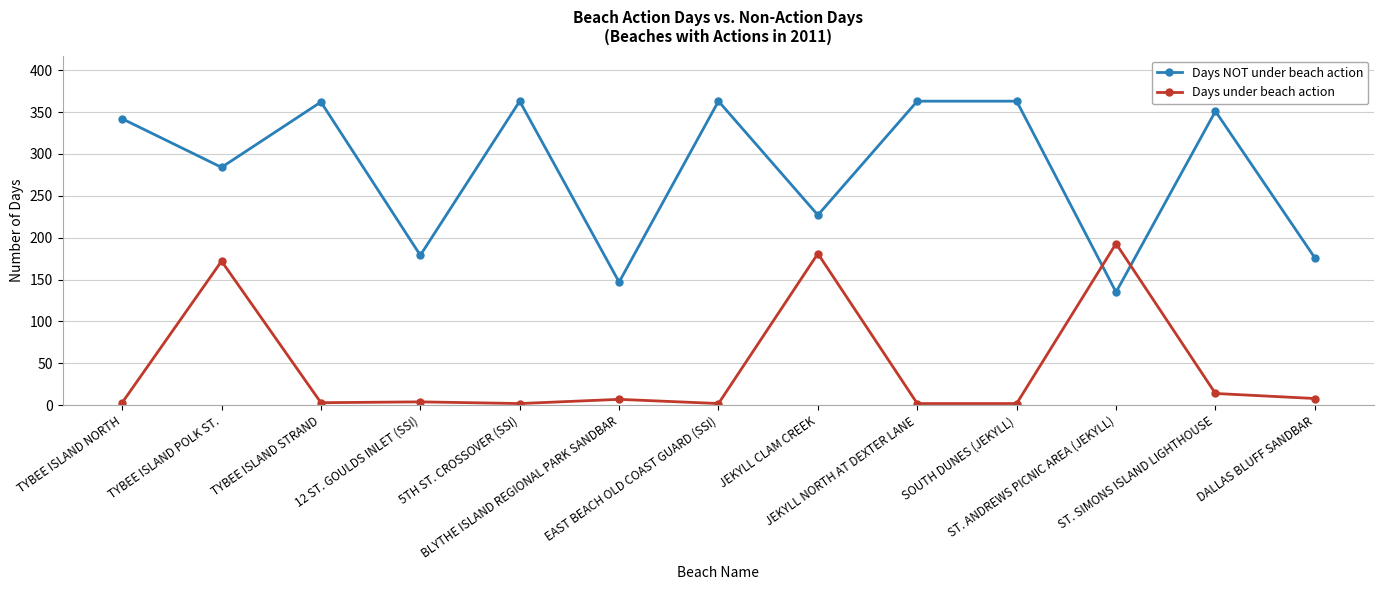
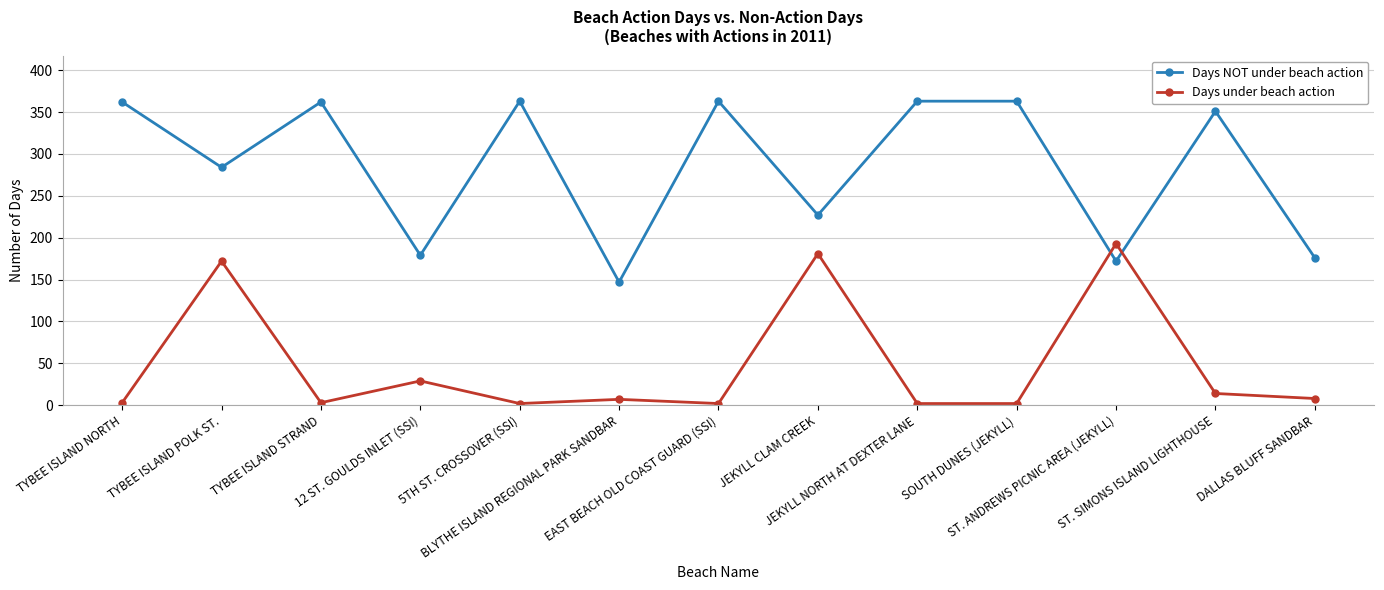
  {
    "Days NOT under beach action": {
-     "TYBEE ISLAND NORTH": 340,
+     "TYBEE ISLAND NORTH": 360,
      "TYBEE ISLAND POLK ST.": 280,
      "TYBEE ISLAND STRAND": 360,
      "12 ST. GOULDS INLET (SSI)": 180,
      "5TH ST. CROSSOVER (SSI)": 360,
      "BLYTHE ISLAND REGIONAL PARK SANDBAR": 150,
      "EAST BEACH OLD COAST GUARD (SSI)": 360,
      "JEKYLL CLAM CREEK": 230,
      "JEKYLL NORTH AT DEXTER LANE": 360,
      "SOUTH DUNES (JEKYLL)": 360,
-     "ST. ANDREWS PICNIC AREA (JEKYLL)": 140,
+     "ST. ANDREWS PICNIC AREA (JEKYLL)": 170,
      "ST. SIMONS ISLAND LIGHTHOUSE": 350,
      "DALLAS BLUFF SANDBAR": 180
    },
    "Days under beach action": {
      "TYBEE ISLAND NORTH": 0,
      "TYBEE ISLAND POLK ST.": 170,
      "TYBEE ISLAND STRAND": 0,
-     "12 ST. GOULDS INLET (SSI)": 0,
+     "12 ST. GOULDS INLET (SSI)": 30,
      "5TH ST. CROSSOVER (SSI)": 0,
      "BLYTHE ISLAND REGIONAL PARK SANDBAR": 10,
      "EAST BEACH OLD COAST GUARD (SSI)": 0,
      "JEKYLL CLAM CREEK": 180,
      "JEKYLL NORTH AT DEXTER LANE": 0,
      "SOUTH DUNES (JEKYLL)": 0,
      "ST. ANDREWS PICNIC AREA (JEKYLL)": 190,
      "ST. SIMONS ISLAND LIGHTHOUSE": 10,
      "DALLAS BLUFF SANDBAR": 10
    }
  }
